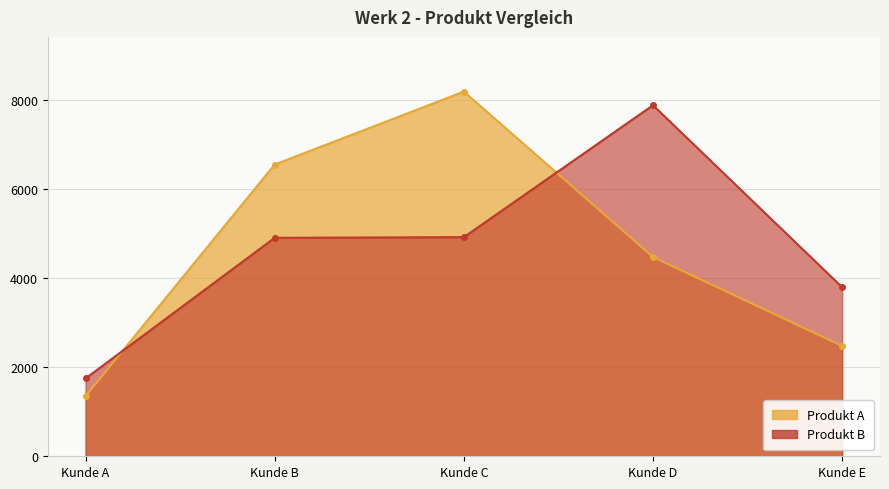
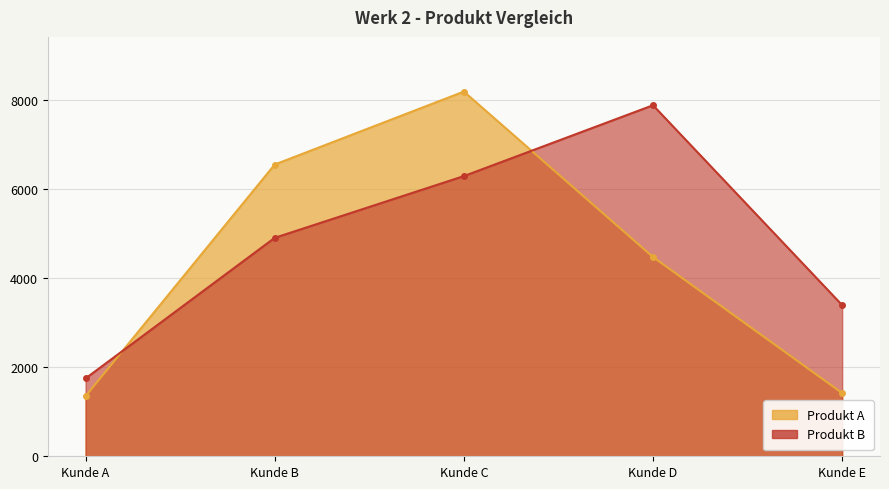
  {
    "Produkt A": {
      "Kunde A": 1400,
      "Kunde B": 6600,
      "Kunde C": 8200,
      "Kunde D": 4500,
-     "Kunde E": 2500
+     "Kunde E": 1400
    },
    "Produkt B": {
      "Kunde A": 1800,
      "Kunde B": 4900,
-     "Kunde C": 4900,
+     "Kunde C": 6300,
      "Kunde D": 7900,
-     "Kunde E": 3800
+     "Kunde E": 3400
    }
  }
